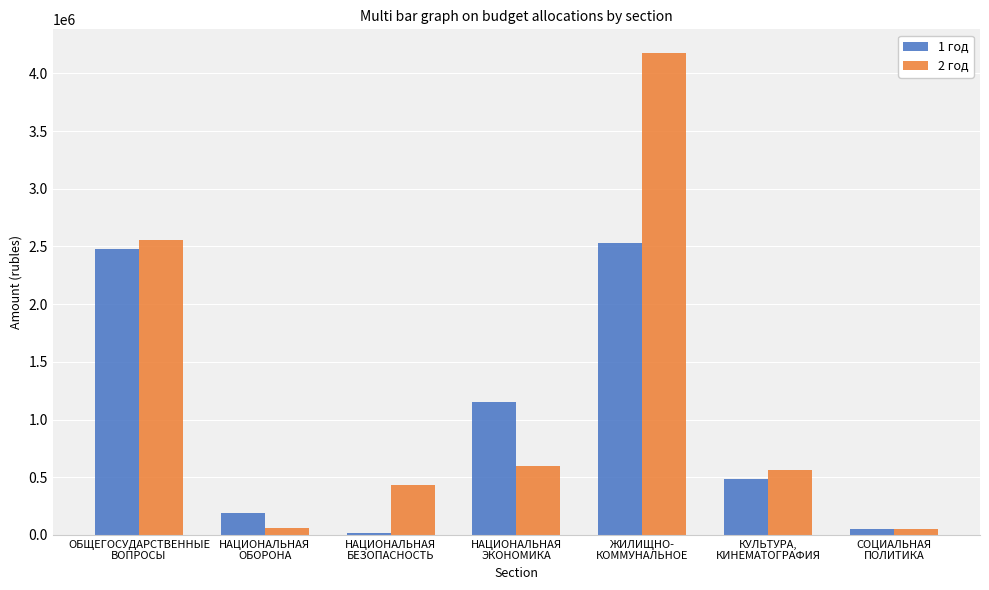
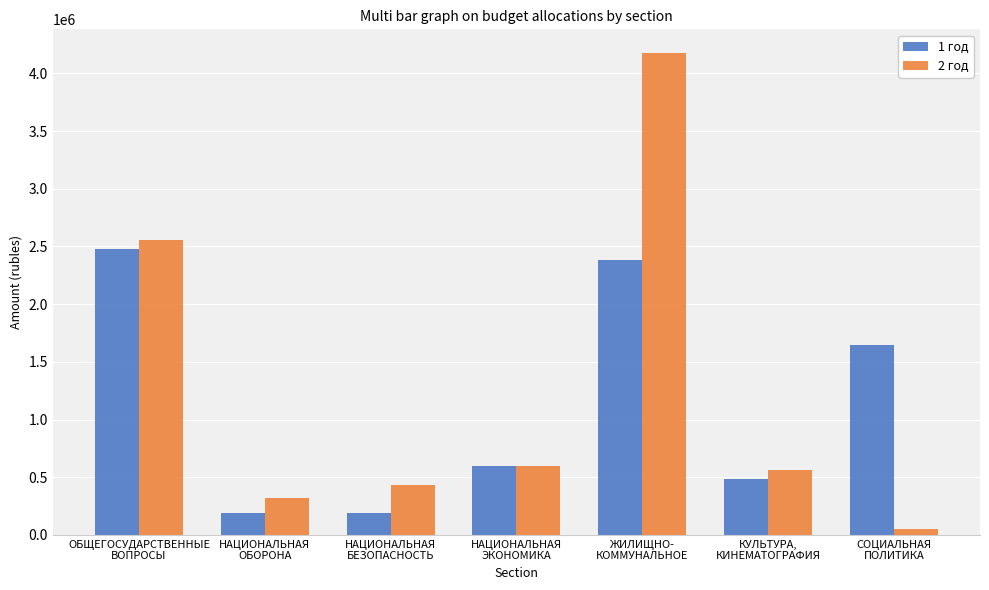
  {
    "1 год": {
      "ОБЩЕГОСУДАРСТВЕННЫЕ ВОПРОСЫ": 2470000,
      "НАЦИОНАЛЬНАЯ ОБОРОНА": 190000,
-     "НАЦИОНАЛЬНАЯ БЕЗОПАСНОСТЬ": 20000,
-     "НАЦИОНАЛЬНАЯ ЭКОНОМИКА": 1150000,
-     "ЖИЛИЩНО- КОММУНАЛЬНОЕ": 2530000,
+     "НАЦИОНАЛЬНАЯ БЕЗОПАСНОСТЬ": 190000,
+     "НАЦИОНАЛЬНАЯ ЭКОНОМИКА": 590000,
+     "ЖИЛИЩНО- КОММУНАЛЬНОЕ": 2380000,
      "КУЛЬТУРА, КИНЕМАТОГРАФИЯ": 490000,
-     "СОЦИАЛЬНАЯ ПОЛИТИКА": 50000
+     "СОЦИАЛЬНАЯ ПОЛИТИКА": 1640000
    },
    "2 год": {
      "ОБЩЕГОСУДАРСТВЕННЫЕ ВОПРОСЫ": 2560000,
-     "НАЦИОНАЛЬНАЯ ОБОРОНА": 60000,
+     "НАЦИОНАЛЬНАЯ ОБОРОНА": 320000,
      "НАЦИОНАЛЬНАЯ БЕЗОПАСНОСТЬ": 430000,
      "НАЦИОНАЛЬНАЯ ЭКОНОМИКА": 590000,
      "ЖИЛИЩНО- КОММУНАЛЬНОЕ": 4170000,
      "КУЛЬТУРА, КИНЕМАТОГРАФИЯ": 570000,
      "СОЦИАЛЬНАЯ ПОЛИТИКА": 50000
    }
  }
